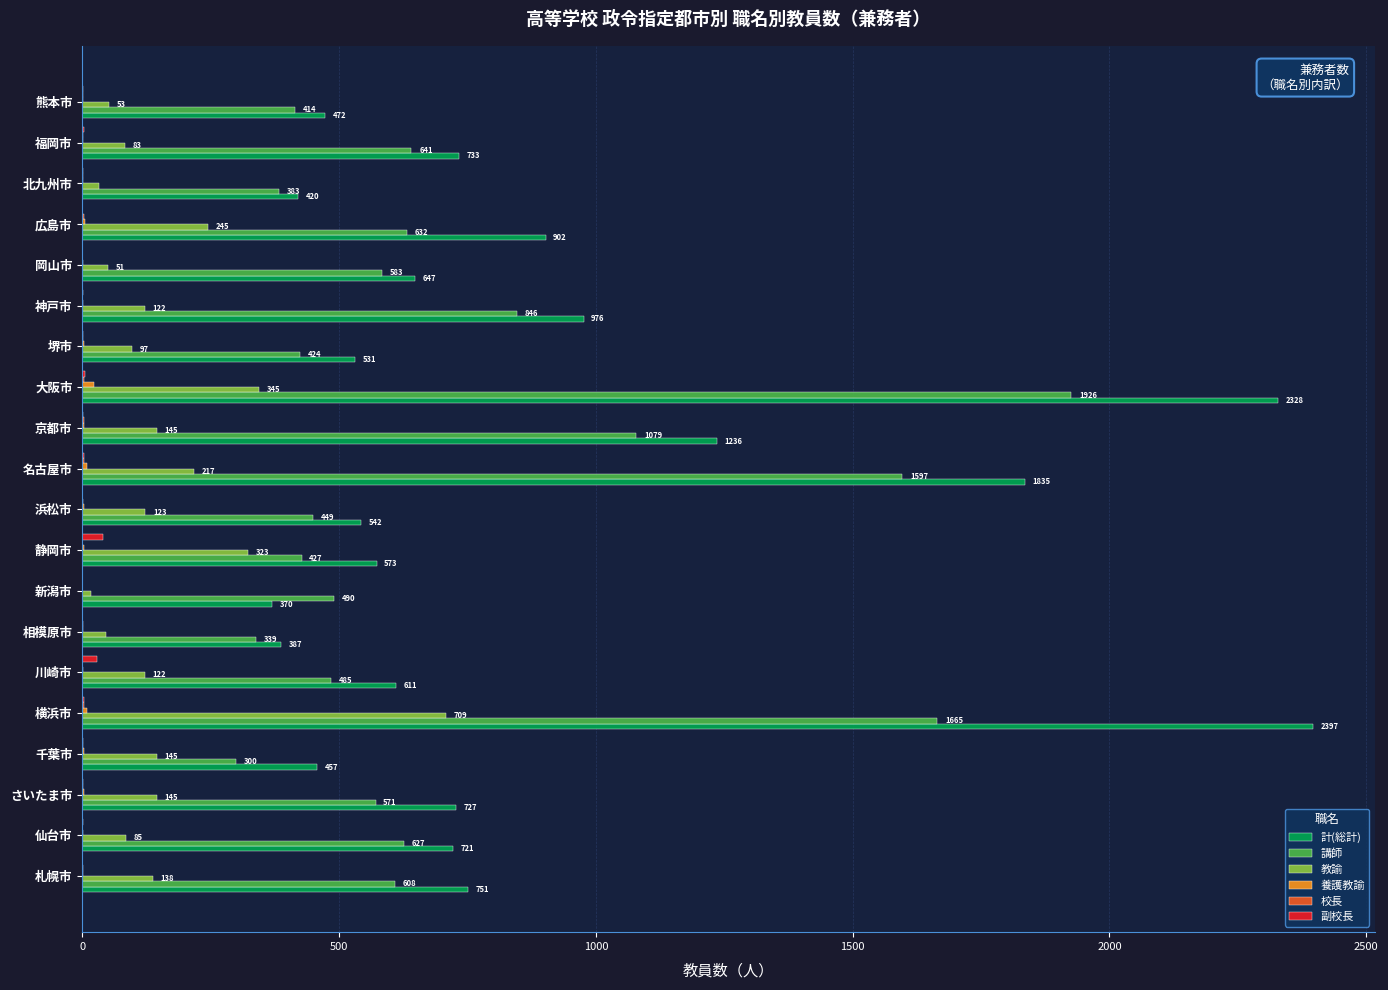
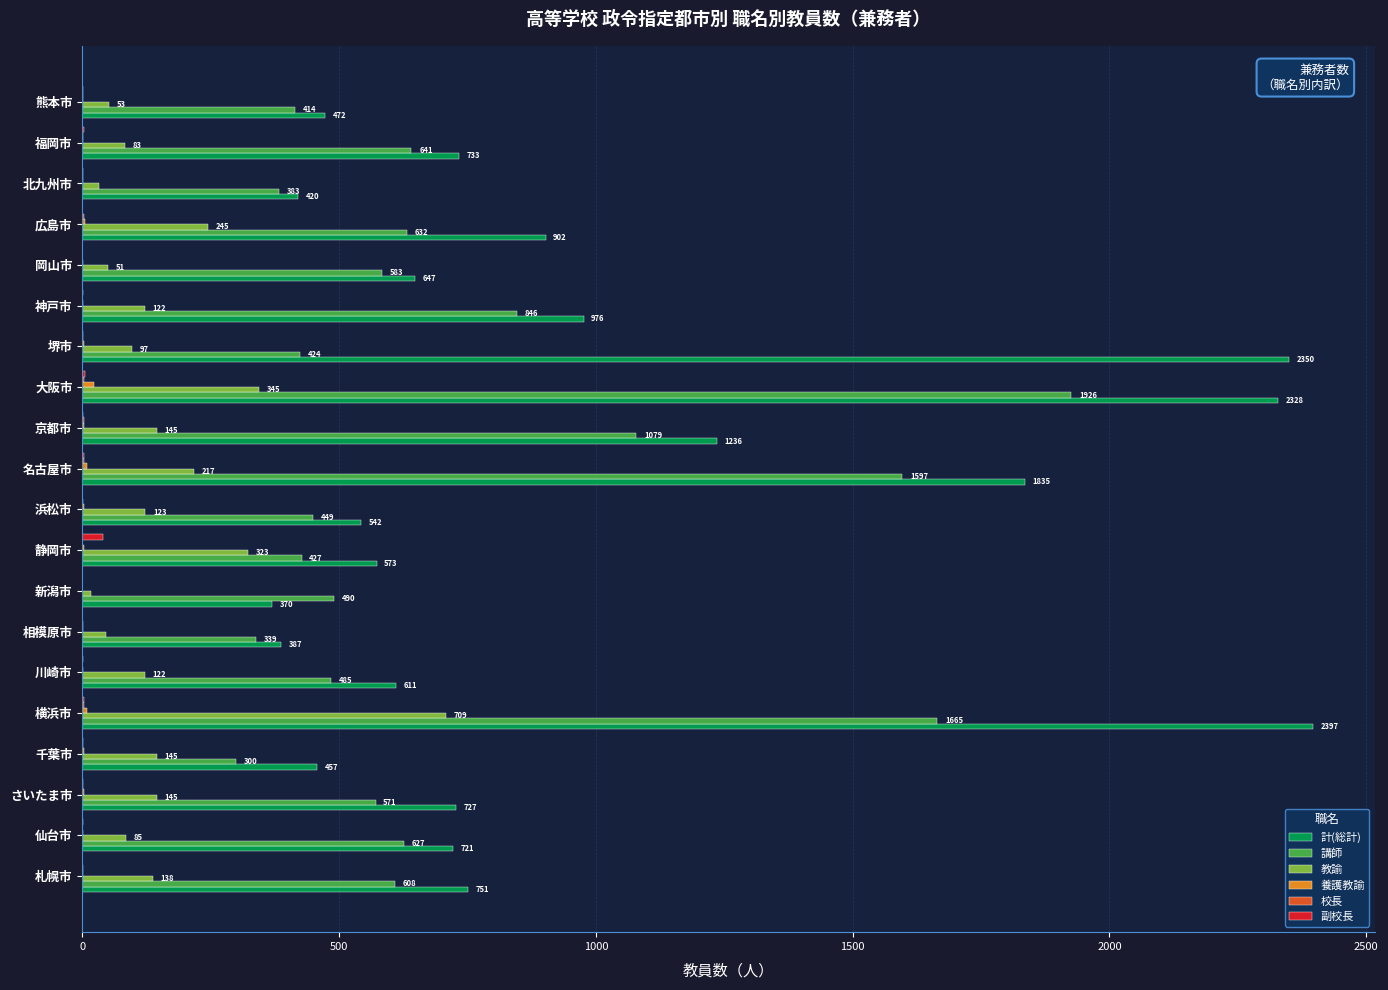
  {
    "計(総計)": {
      "熊本市": 472,
      "福岡市": 733,
      "北九州市": 420,
      "広島市": 902,
      "岡山市": 647,
      "神戸市": 976,
-     "堺市": 531,
+     "堺市": 2350,
      "大阪市": 2328,
      "京都市": 1236,
      "名古屋市": 1835,
      "浜松市": 542,
      "静岡市": 573,
      "新潟市": 370,
      "相模原市": 387,
      "川崎市": 611,
      "横浜市": 2397,
      "千葉市": 457,
      "さいたま市": 727,
      "仙台市": 721,
      "札幌市": 751
    },
    "講師": {
      "熊本市": 414,
      "福岡市": 641,
      "北九州市": 383,
      "広島市": 632,
      "岡山市": 583,
      "神戸市": 846,
      "堺市": 424,
      "大阪市": 1926,
      "京都市": 1079,
      "名古屋市": 1597,
      "浜松市": 449,
      "静岡市": 427,
      "新潟市": 490,
      "相模原市": 339,
      "川崎市": 485,
      "横浜市": 1665,
      "千葉市": 300,
      "さいたま市": 571,
      "仙台市": 627,
      "札幌市": 608
    },
    "教諭": {
      "熊本市": 53,
      "福岡市": 83,
      "広島市": 245,
      "岡山市": 51,
      "神戸市": 122,
      "堺市": 97,
      "大阪市": 345,
      "京都市": 145,
      "名古屋市": 217,
      "浜松市": 123,
      "静岡市": 323,
      "川崎市": 122,
      "横浜市": 709,
      "千葉市": 145,
      "さいたま市": 145,
      "仙台市": 85,
      "札幌市": 138
    },
    "副校長": {
      "広島市": 0,
      "岡山市": 0,
      "大阪市": 10,
      "浜松市": 0,
      "静岡市": 40,
      "新潟市": 0,
      "相模原市": 0,
-     "川崎市": 30,
+     "川崎市": 0,
      "札幌市": 0
    }
  }
